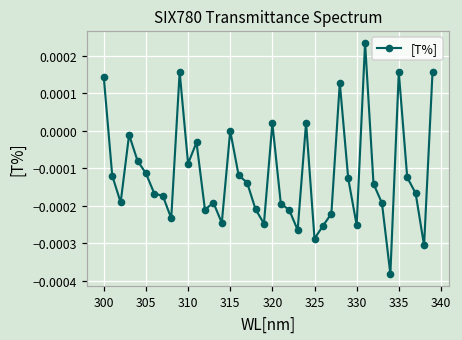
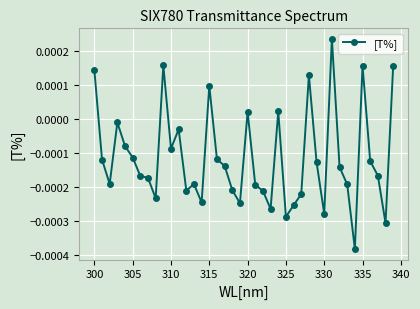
  {
    "300": 0.00014,
    "305": -0.00011,
    "310": -0.00009,
-   "315": 0.0000,
+   "315": 0.0001,
    "320": 0.00002,
    "325": -0.00029,
-   "330": -0.00025,
+   "330": -0.00028,
    "335": 0.00016
  }
